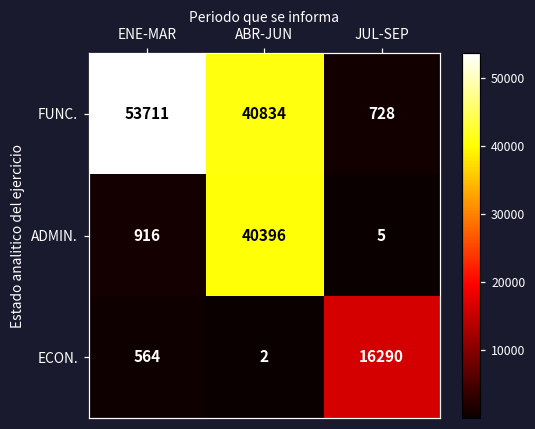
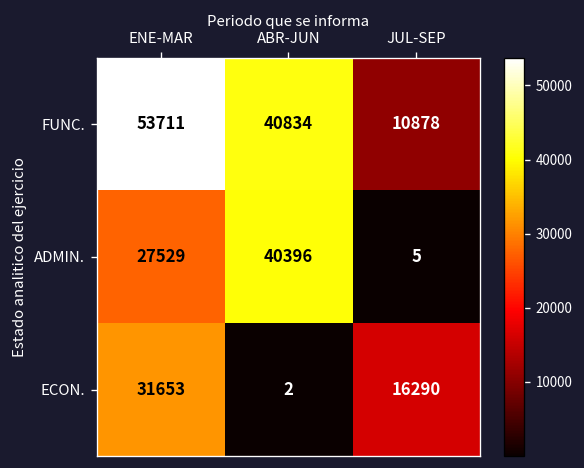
  {
    "FUNC.": {
      "ENE-MAR": 53711,
      "ABR-JUN": 40834,
-     "JUL-SEP": 728
+     "JUL-SEP": 10878
    },
    "ADMIN.": {
-     "ENE-MAR": 916,
+     "ENE-MAR": 27529,
      "ABR-JUN": 40396,
      "JUL-SEP": 5
    },
    "ECON.": {
-     "ENE-MAR": 564,
+     "ENE-MAR": 31653,
      "ABR-JUN": 2,
      "JUL-SEP": 16290
    }
  }
